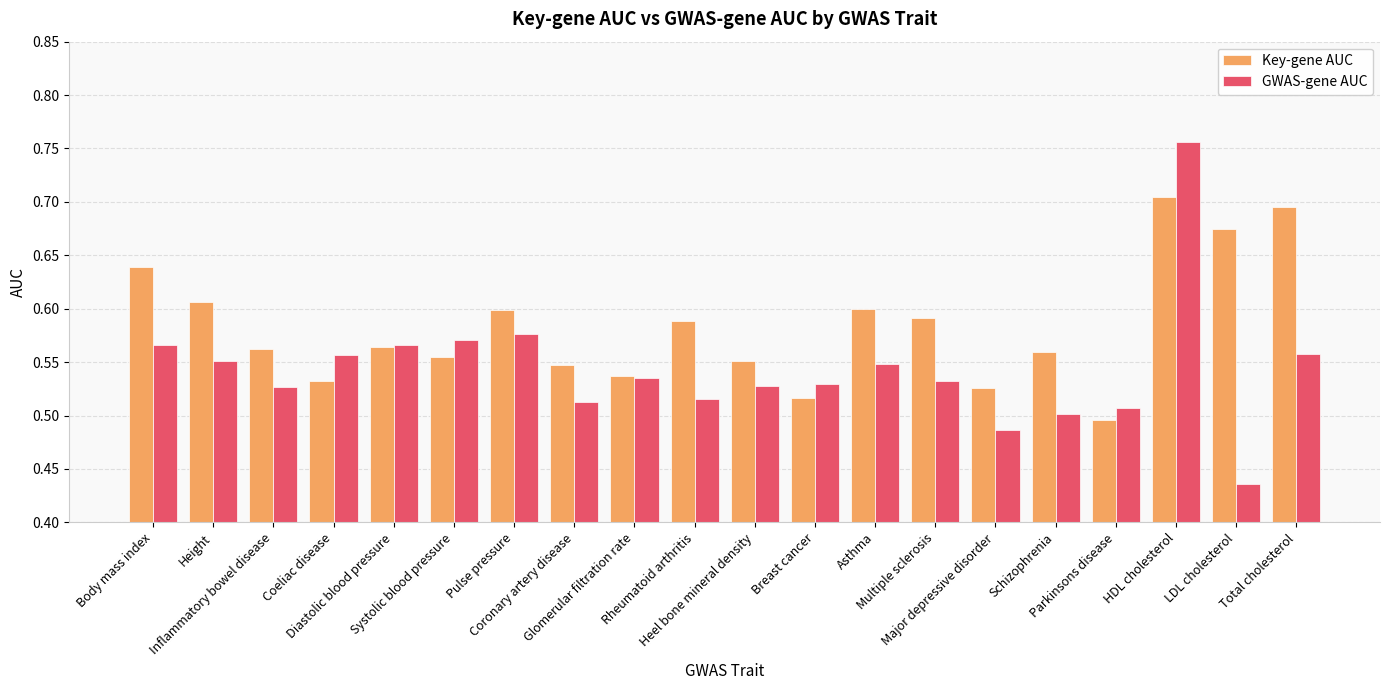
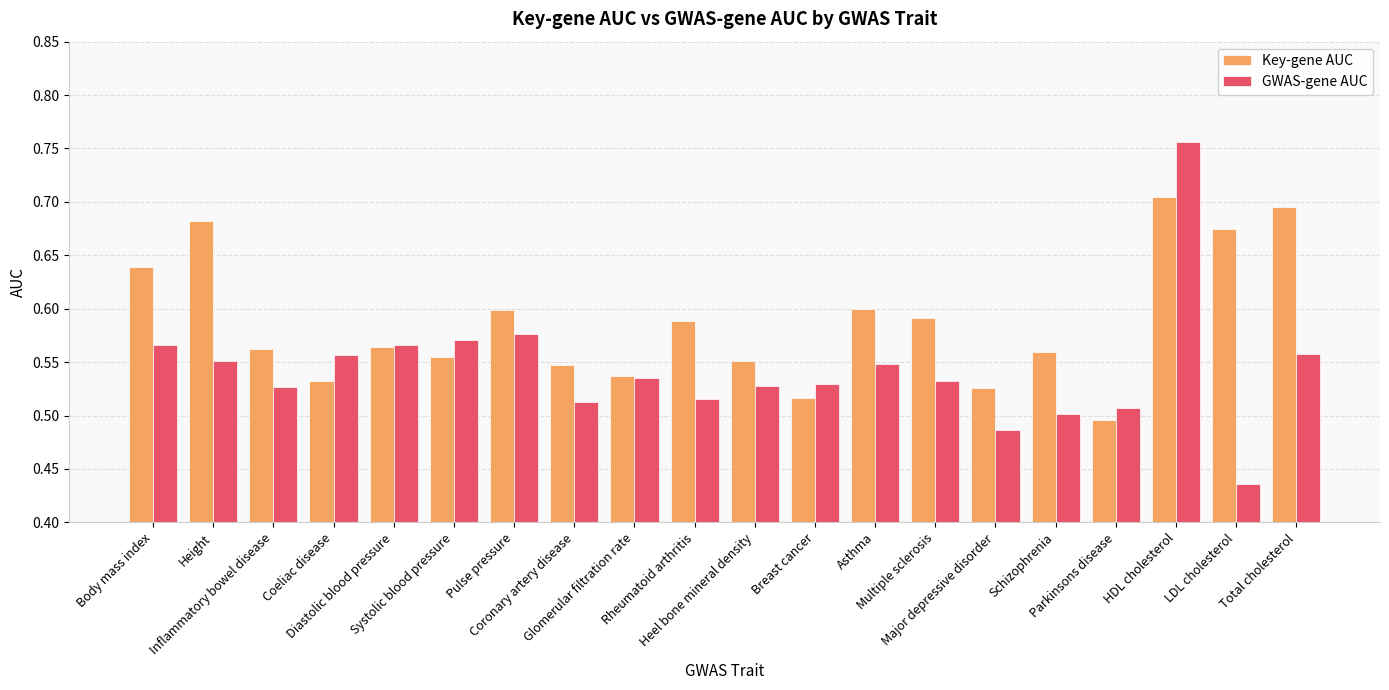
  {
    "Key-gene AUC": {
      "Body mass index": 0.639,
-     "Height": 0.607,
+     "Height": 0.682,
      "Inflammatory bowel disease": 0.562,
      "Coeliac disease": 0.532,
      "Diastolic blood pressure": 0.564,
      "Systolic blood pressure": 0.555,
      "Pulse pressure": 0.599,
      "Coronary artery disease": 0.547,
      "Glomerular filtration rate": 0.537,
      "Rheumatoid arthritis": 0.589,
      "Heel bone mineral density": 0.551,
      "Breast cancer": 0.516,
      "Asthma": 0.600,
      "Multiple sclerosis": 0.591,
      "Major depressive disorder": 0.526,
      "Schizophrenia": 0.560,
      "Parkinsons disease": 0.496,
      "HDL cholesterol": 0.705,
      "LDL cholesterol": 0.675,
      "Total cholesterol": 0.695
    },
    "GWAS-gene AUC": {
      "Body mass index": 0.567,
      "Height": 0.551,
      "Inflammatory bowel disease": 0.526,
      "Coeliac disease": 0.557,
      "Diastolic blood pressure": 0.566,
      "Systolic blood pressure": 0.571,
      "Pulse pressure": 0.577,
      "Coronary artery disease": 0.513,
      "Glomerular filtration rate": 0.535,
      "Rheumatoid arthritis": 0.515,
      "Heel bone mineral density": 0.527,
      "Breast cancer": 0.529,
      "Asthma": 0.549,
      "Multiple sclerosis": 0.533,
      "Major depressive disorder": 0.487,
      "Schizophrenia": 0.502,
      "Parkinsons disease": 0.507,
      "HDL cholesterol": 0.756,
      "LDL cholesterol": 0.436,
      "Total cholesterol": 0.557
    }
  }
